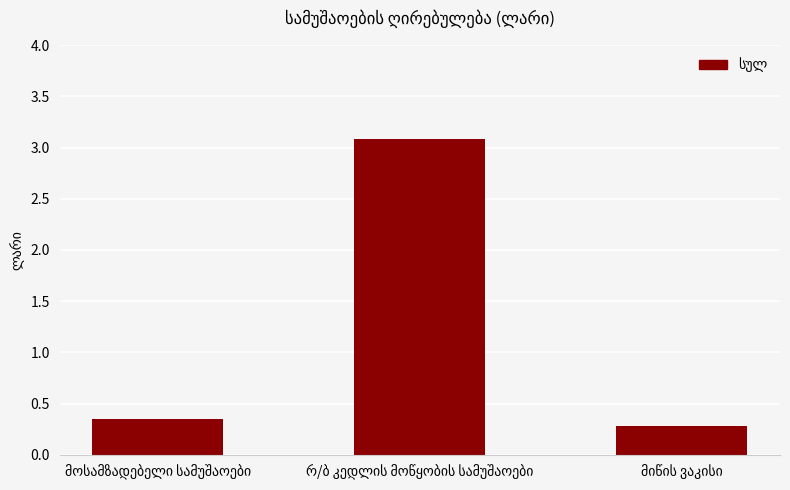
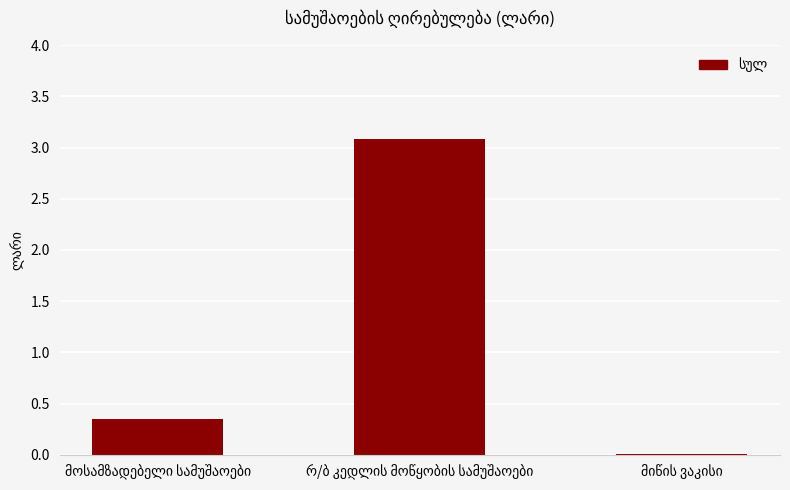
  {
    "მოსამზადებელი სამუშაოები": 0.35,
    "რ/ბ კედლის მოწყობის სამუშაოები": 3.08,
-   "მიწის ვაკისი": 0.28
+   "მიწის ვაკისი": 0.00
  }
